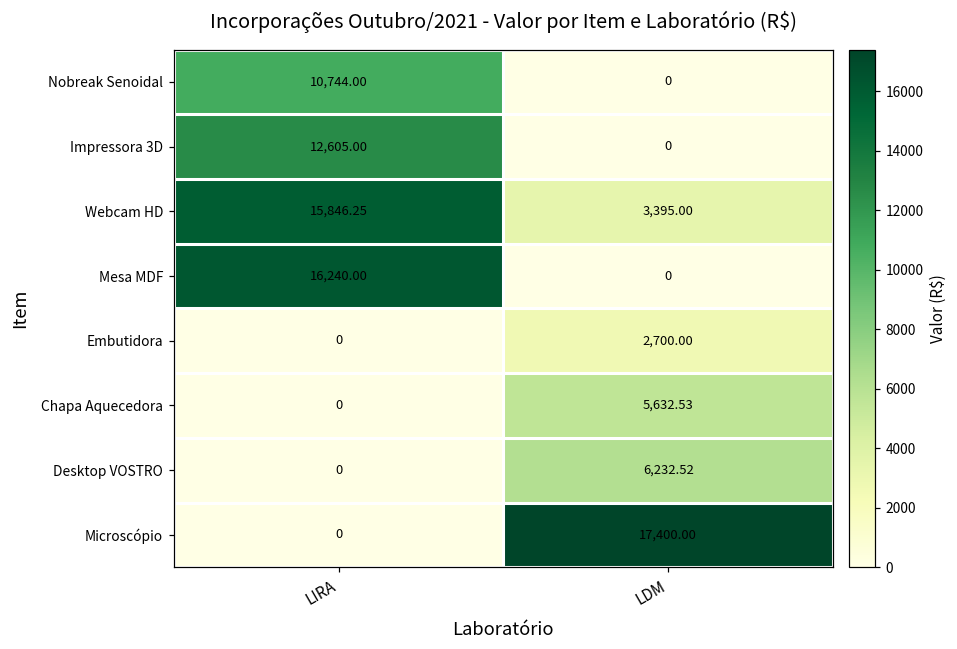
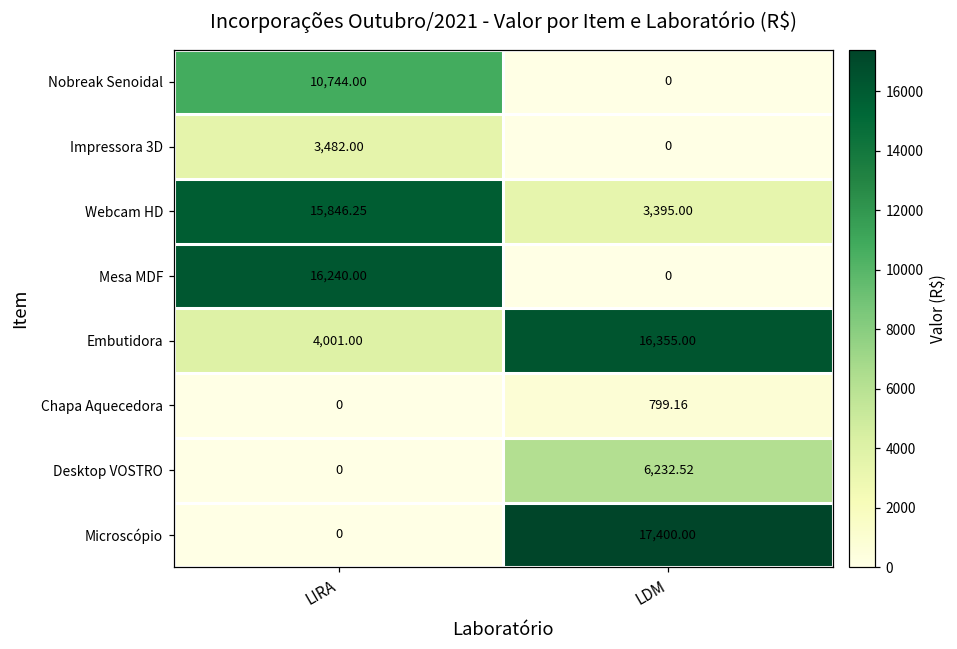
  {
    "Nobreak Senoidal": {
      "LIRA": "10,744.00",
      "LDM": "0"
    },
    "Impressora 3D": {
-     "LIRA": "12,605.00",
+     "LIRA": "3,482.00",
      "LDM": "0"
    },
    "Webcam HD": {
      "LIRA": "15,846.25",
      "LDM": "3,395.00"
    },
    "Mesa MDF": {
      "LIRA": "16,240.00",
      "LDM": "0"
    },
    "Embutidora": {
-     "LIRA": "0",
-     "LDM": "2,700.00"
+     "LIRA": "4,001.00",
+     "LDM": "16,355.00"
    },
    "Chapa Aquecedora": {
      "LIRA": "0",
-     "LDM": "5,632.53"
+     "LDM": "799.16"
    },
    "Desktop VOSTRO": {
      "LIRA": "0",
      "LDM": "6,232.52"
    },
    "Microscópio": {
      "LIRA": "0",
      "LDM": "17,400.00"
    }
  }
